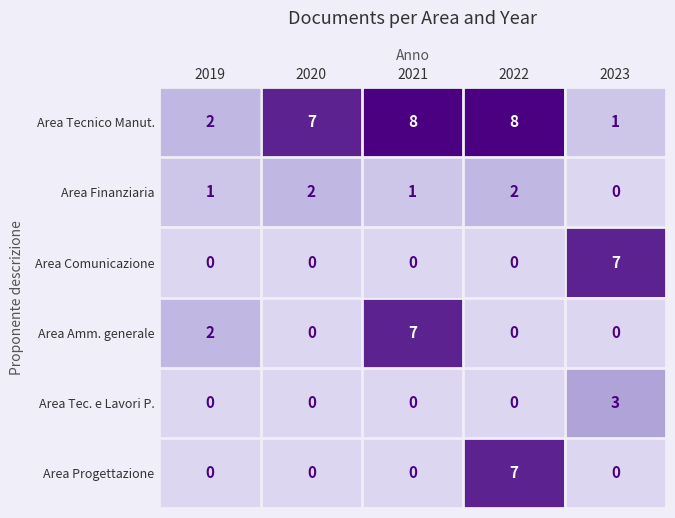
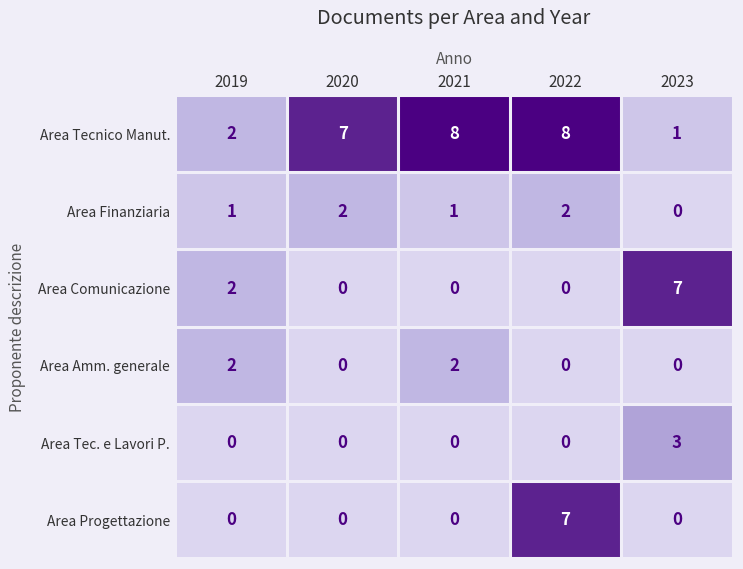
  {
    "Area Tecnico Manut.": {
      "2019": 2,
      "2020": 7,
      "2021": 8,
      "2022": 8,
      "2023": 1
    },
    "Area Finanziaria": {
      "2019": 1,
      "2020": 2,
      "2021": 1,
      "2022": 2,
      "2023": 0
    },
    "Area Comunicazione": {
-     "2019": 0,
+     "2019": 2,
      "2020": 0,
      "2021": 0,
      "2022": 0,
      "2023": 7
    },
    "Area Amm. generale": {
      "2019": 2,
      "2020": 0,
-     "2021": 7,
+     "2021": 2,
      "2022": 0,
      "2023": 0
    },
    "Area Tec. e Lavori P.": {
      "2019": 0,
      "2020": 0,
      "2021": 0,
      "2022": 0,
      "2023": 3
    },
    "Area Progettazione": {
      "2019": 0,
      "2020": 0,
      "2021": 0,
      "2022": 7,
      "2023": 0
    }
  }
